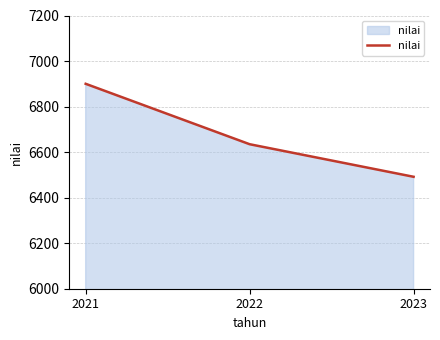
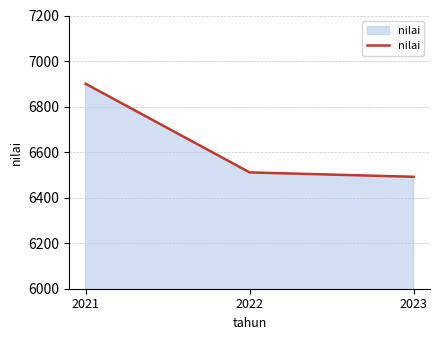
  {
    "2021": 6900,
-   "2022": 6630,
+   "2022": 6510,
    "2023": 6490
  }
